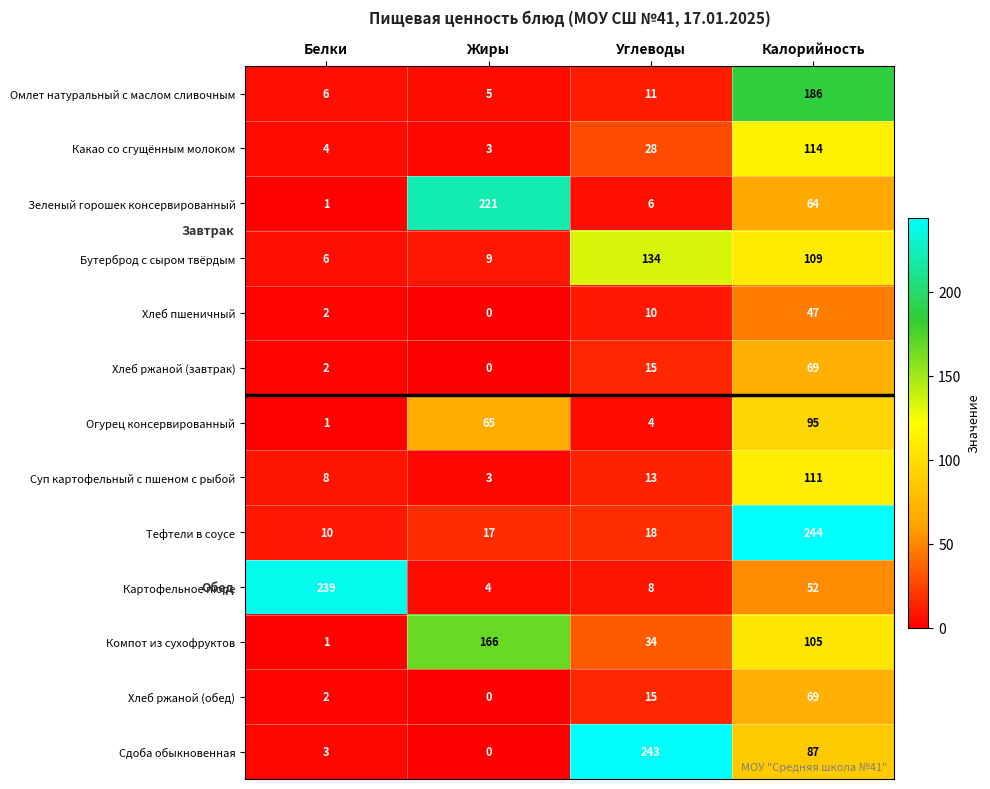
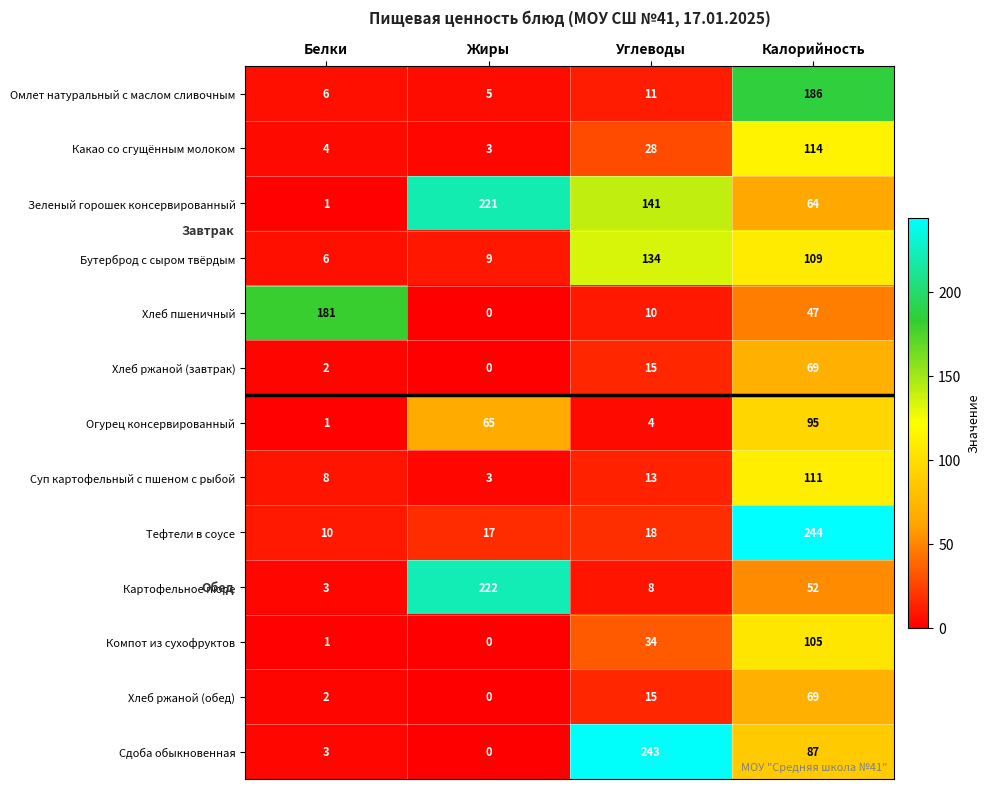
  {
    "Омлет натуральный с маслом сливочным": {
      "Белки": 6,
      "Жиры": 5,
      "Углеводы": 11,
      "Калорийность": 186
    },
    "Какао со сгущённым молоком": {
      "Белки": 4,
      "Жиры": 3,
      "Углеводы": 28,
      "Калорийность": 114
    },
    "Зеленый горошек консервированный": {
      "Белки": 1,
      "Жиры": 221,
-     "Углеводы": 6,
+     "Углеводы": 141,
      "Калорийность": 64
    },
    "Бутерброд с сыром твёрдым": {
      "Белки": 6,
      "Жиры": 9,
      "Углеводы": 134,
      "Калорийность": 109
    },
    "Хлеб пшеничный": {
-     "Белки": 2,
+     "Белки": 181,
      "Жиры": 0,
      "Углеводы": 10,
      "Калорийность": 47
    },
    "Хлеб ржаной (завтрак)": {
      "Белки": 2,
      "Жиры": 0,
      "Углеводы": 15,
      "Калорийность": 69
    },
    "Огурец консервированный": {
      "Белки": 1,
      "Жиры": 65,
      "Углеводы": 4,
      "Калорийность": 95
    },
    "Суп картофельный с пшеном с рыбой": {
      "Белки": 8,
      "Жиры": 3,
      "Углеводы": 13,
      "Калорийность": 111
    },
    "Тефтели в соусе": {
      "Белки": 10,
      "Жиры": 17,
      "Углеводы": 18,
      "Калорийность": 244
    },
    "Картофельное пюре": {
-     "Белки": 239,
-     "Жиры": 4,
+     "Белки": 3,
+     "Жиры": 222,
      "Углеводы": 8,
      "Калорийность": 52
    },
    "Компот из сухофруктов": {
      "Белки": 1,
-     "Жиры": 166,
+     "Жиры": 0,
      "Углеводы": 34,
      "Калорийность": 105
    },
    "Хлеб ржаной (обед)": {
      "Белки": 2,
      "Жиры": 0,
      "Углеводы": 15,
      "Калорийность": 69
    },
    "Сдоба обыкновенная": {
      "Белки": 3,
      "Жиры": 0,
      "Углеводы": 243
    }
  }
